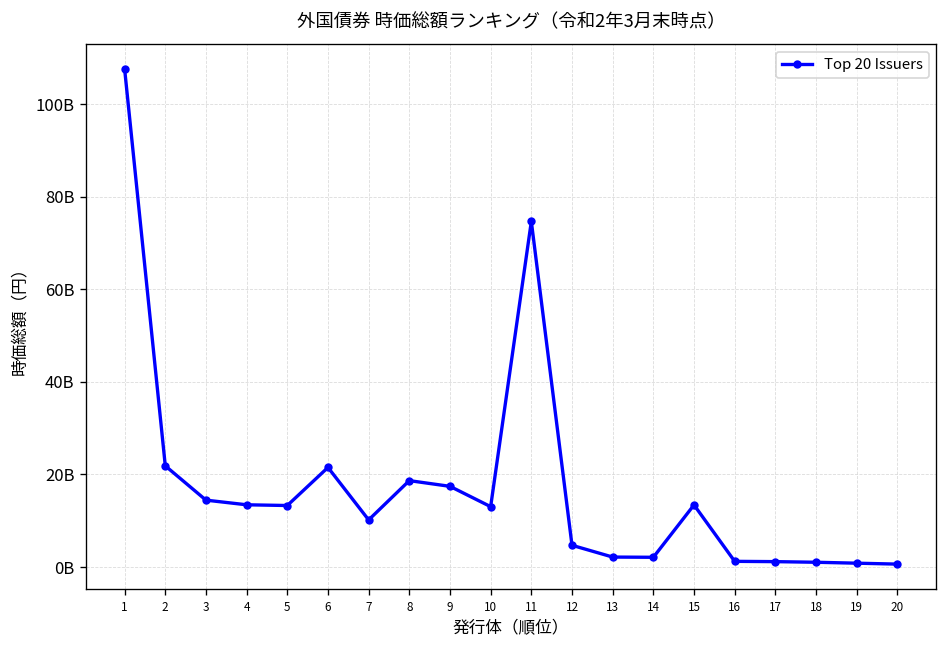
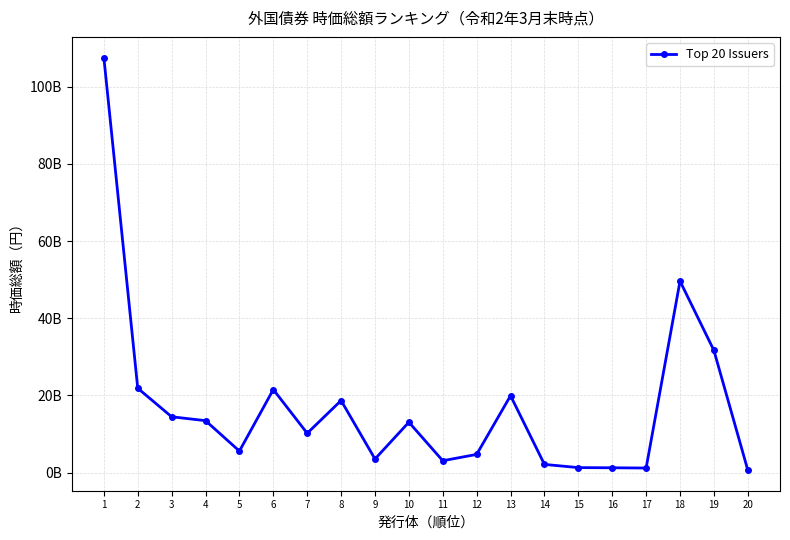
  {
    "1": 108000000000,
    "2": 22000000000,
    "3": 14000000000,
    "4": 13000000000,
-   "5": 13000000000,
+   "5": 6000000000,
    "6": 22000000000,
    "7": 10000000000,
    "8": 19000000000,
-   "9": 17000000000,
+   "9": 4000000000,
    "10": 13000000000,
-   "11": 75000000000,
+   "11": 3000000000,
    "12": 5000000000,
-   "13": 2000000000,
+   "13": 20000000000,
    "14": 2000000000,
-   "15": 13000000000,
+   "15": 1000000000,
    "16": 1000000000,
    "17": 1000000000,
-   "18": 1000000000,
-   "19": 1000000000,
+   "18": 50000000000,
+   "19": 32000000000,
    "20": 1000000000
  }
